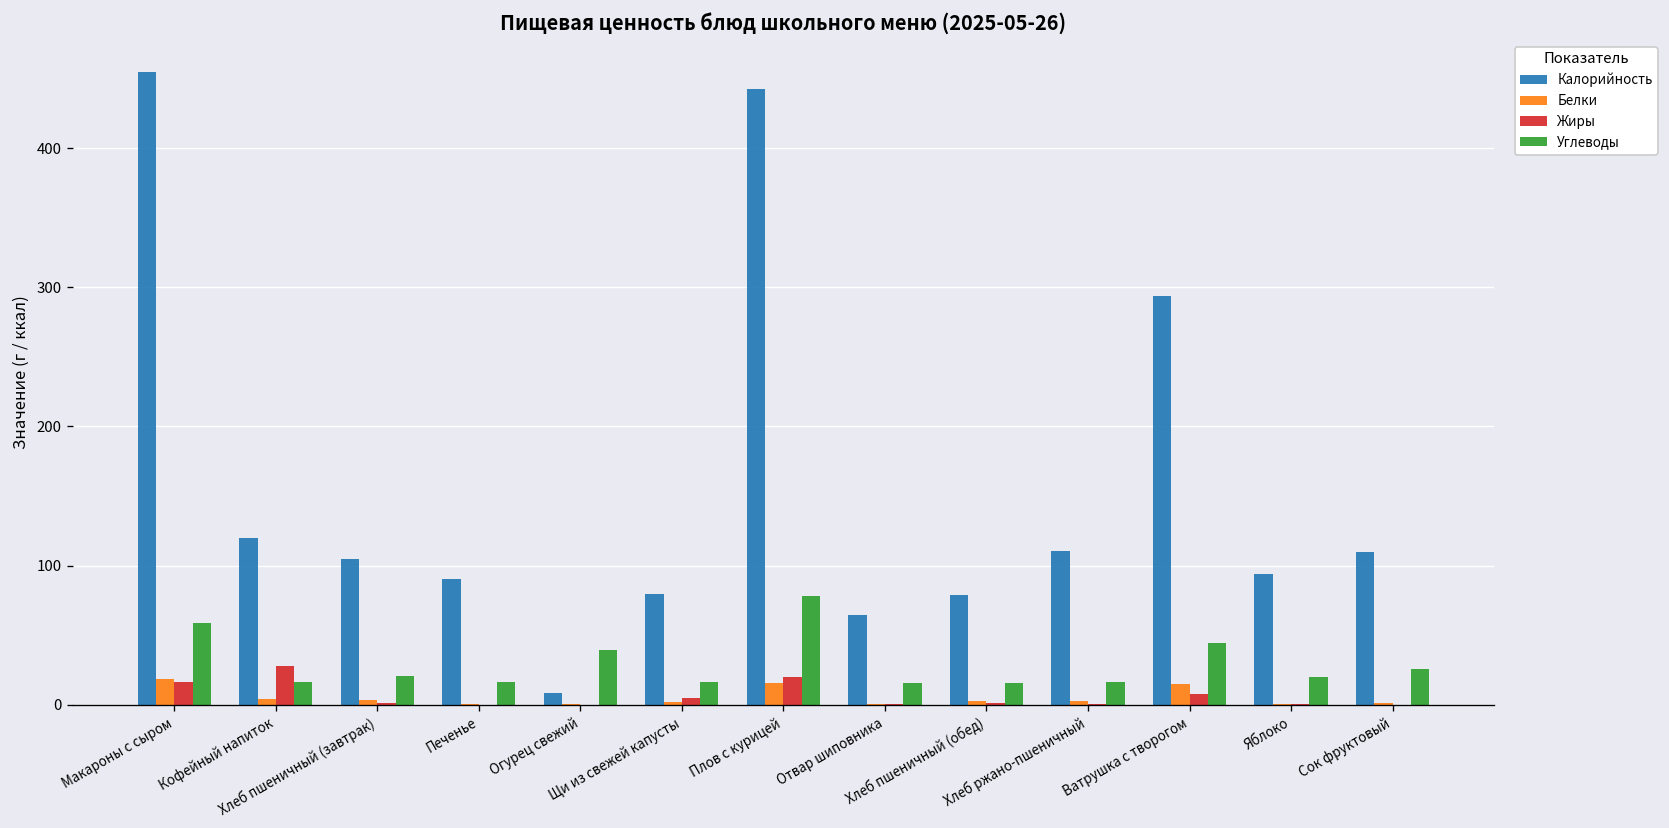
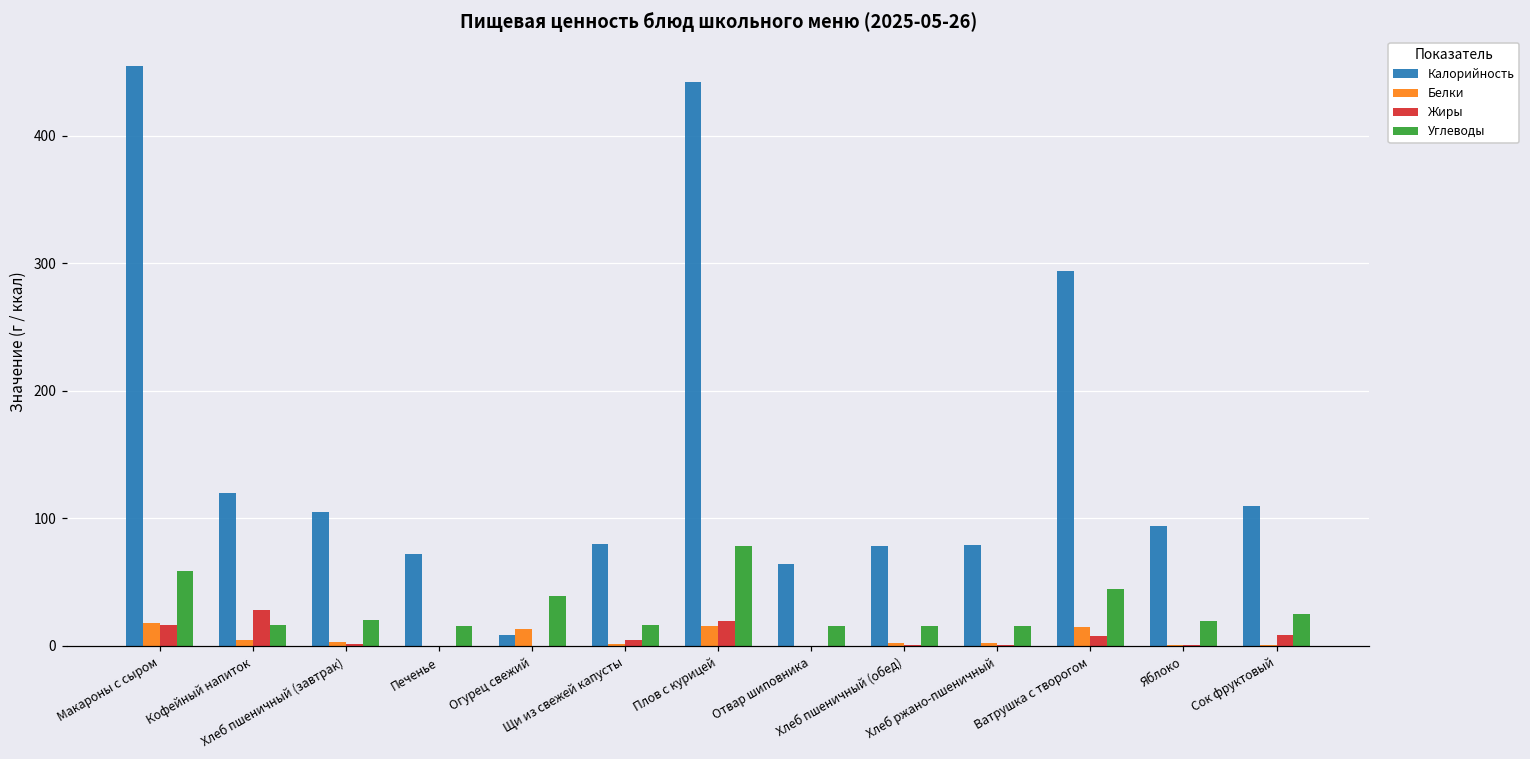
  {
    "Калорийность": {
      "Макароны с сыром": 455,
      "Кофейный напиток": 120,
      "Хлеб пшеничный (завтрак)": 105,
-     "Печенье": 90,
+     "Печенье": 72,
      "Огурец свежий": 8,
      "Щи из свежей капусты": 80,
      "Плов с курицей": 442,
      "Отвар шиповника": 64,
      "Хлеб пшеничный (обед)": 79,
-     "Хлеб ржано-пшеничный": 110,
+     "Хлеб ржано-пшеничный": 79,
      "Ватрушка с творогом": 294,
      "Яблоко": 94,
      "Сок фруктовый": 110
    },
    "Белки": {
      "Макароны с сыром": 18,
      "Кофейный напиток": 4,
      "Хлеб пшеничный (завтрак)": 3,
-     "Огурец свежий": 0,
+     "Огурец свежий": 13,
      "Плов с курицей": 16,
      "Хлеб пшеничный (обед)": 2,
      "Хлеб ржано-пшеничный": 2,
      "Ватрушка с творогом": 15
    },
    "Жиры": {
      "Макароны с сыром": 16,
      "Кофейный напиток": 28,
      "Щи из свежей капусты": 5,
      "Плов с курицей": 20,
      "Ватрушка с творогом": 8,
-     "Сок фруктовый": 0
+     "Сок фруктовый": 9
    },
    "Углеводы": {
      "Макароны с сыром": 59,
      "Кофейный напиток": 16,
      "Хлеб пшеничный (завтрак)": 21,
      "Печенье": 16,
      "Огурец свежий": 39,
      "Щи из свежей капусты": 16,
      "Плов с курицей": 78,
      "Отвар шиповника": 15,
      "Хлеб пшеничный (обед)": 15,
      "Хлеб ржано-пшеничный": 16,
      "Ватрушка с творогом": 45,
      "Яблоко": 20,
      "Сок фруктовый": 25
    }
  }
